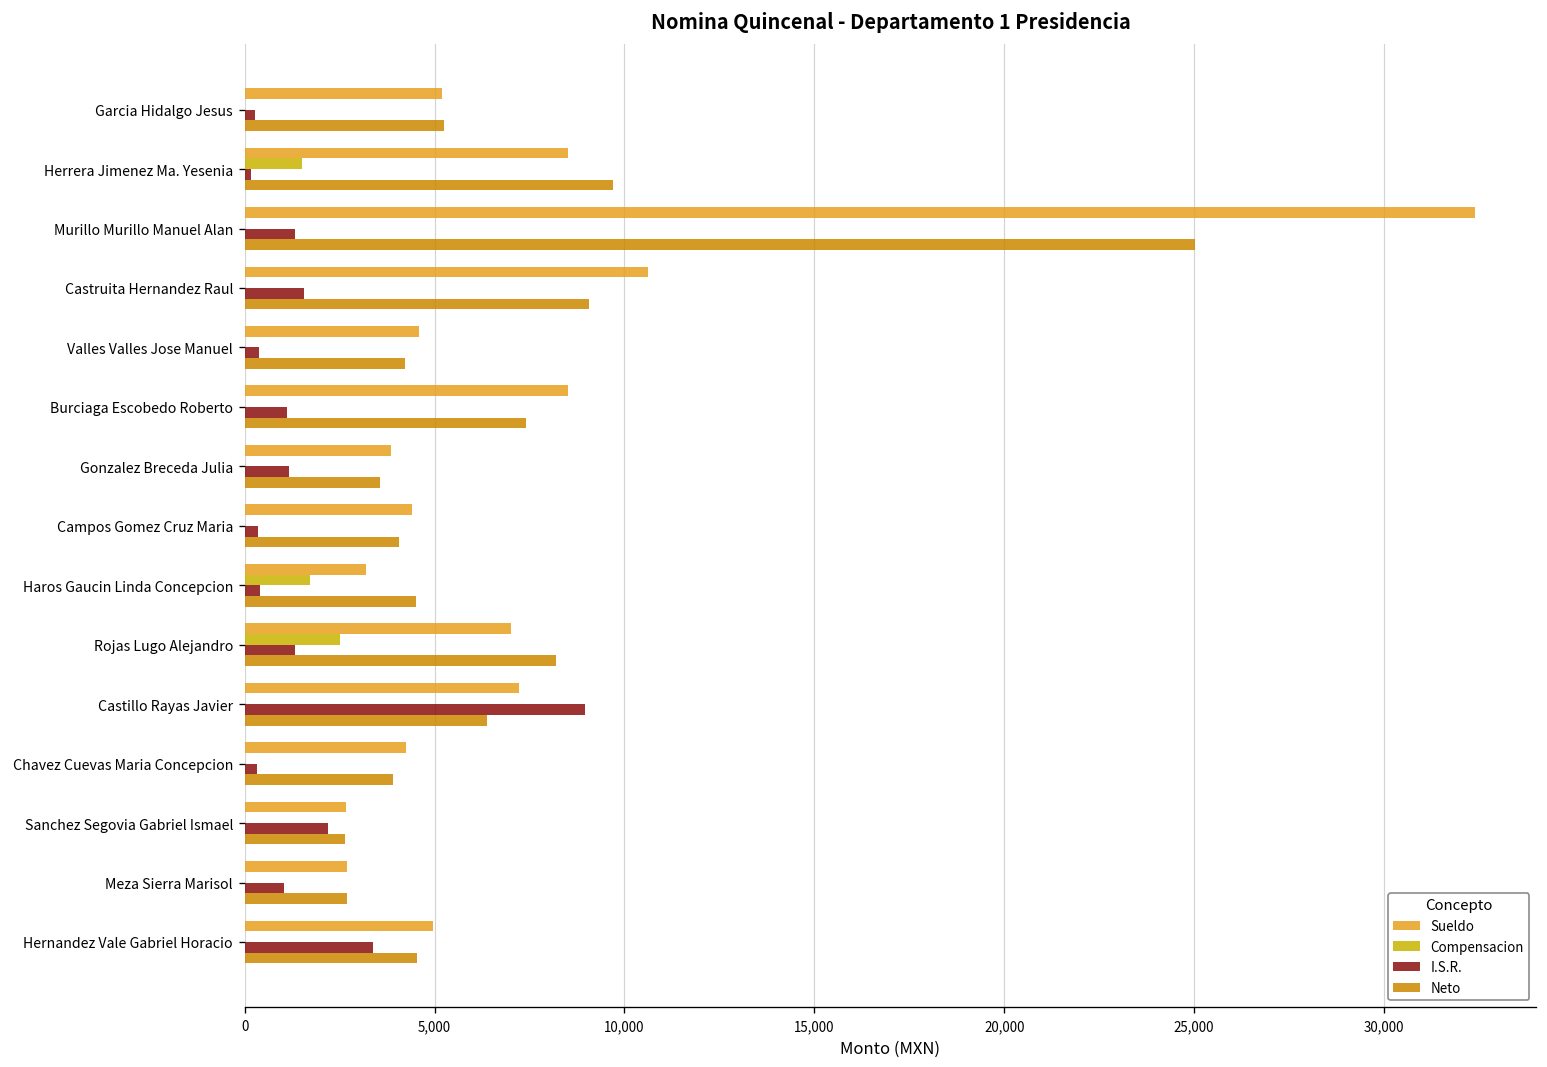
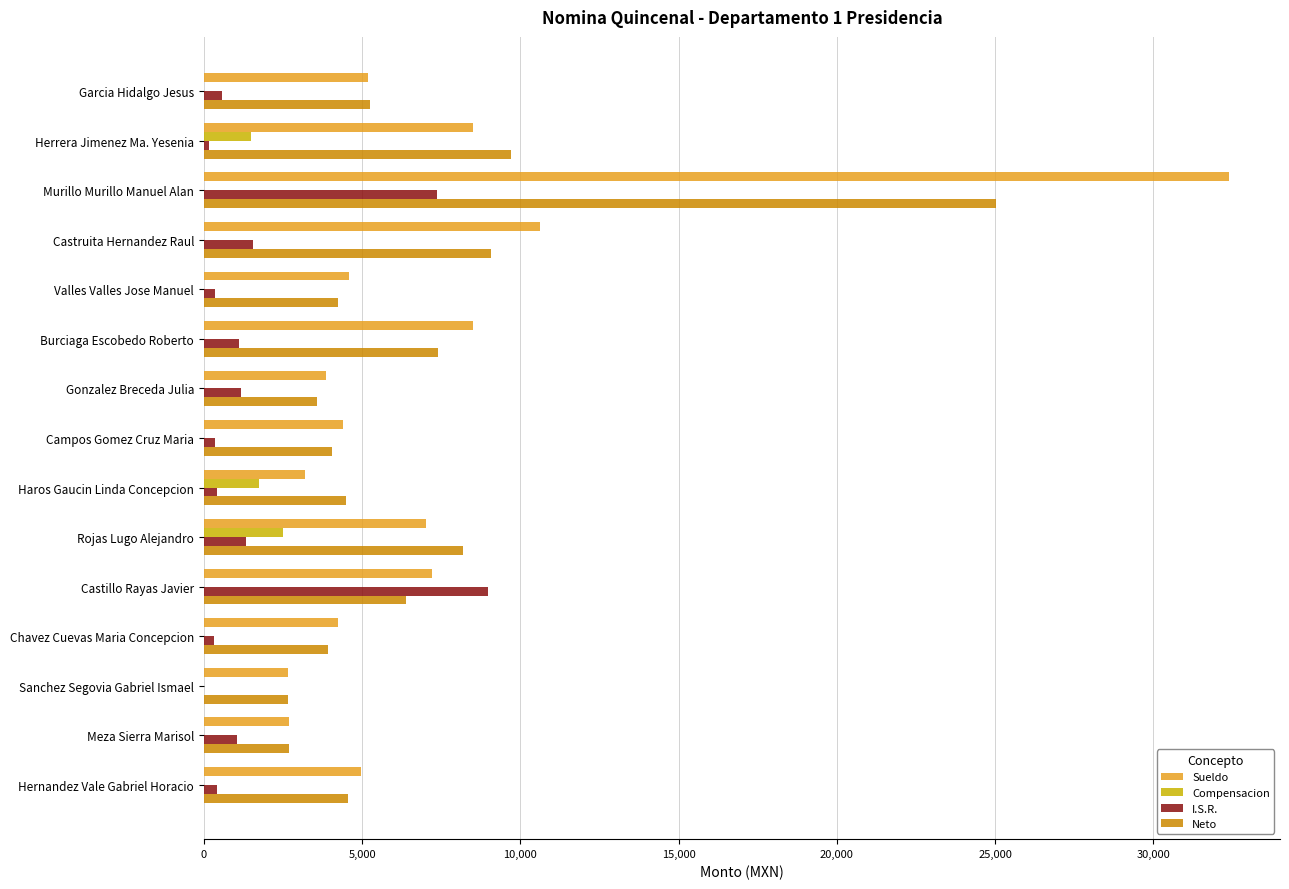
  {
    "I.S.R.": {
-     "Garcia Hidalgo Jesus": "300",
+     "Garcia Hidalgo Jesus": "600",
      "Herrera Jimenez Ma. Yesenia": "200",
-     "Murillo Murillo Manuel Alan": "1,300",
+     "Murillo Murillo Manuel Alan": "7,400",
      "Castruita Hernandez Raul": "1,600",
      "Valles Valles Jose Manuel": "400",
      "Burciaga Escobedo Roberto": "1,100",
      "Gonzalez Breceda Julia": "1,200",
      "Campos Gomez Cruz Maria": "300",
      "Haros Gaucin Linda Concepcion": "400",
      "Rojas Lugo Alejandro": "1,300",
      "Castillo Rayas Javier": "9,000",
      "Chavez Cuevas Maria Concepcion": "300",
-     "Sanchez Segovia Gabriel Ismael": "2,200",
+     "Sanchez Segovia Gabriel Ismael": "0",
      "Meza Sierra Marisol": "1,000",
-     "Hernandez Vale Gabriel Horacio": "3,400"
+     "Hernandez Vale Gabriel Horacio": "400"
    }
  }
